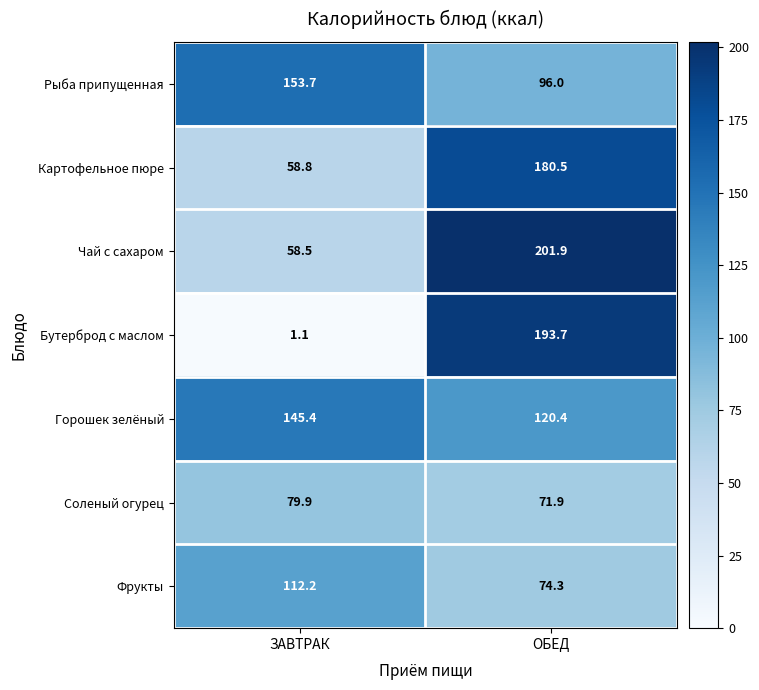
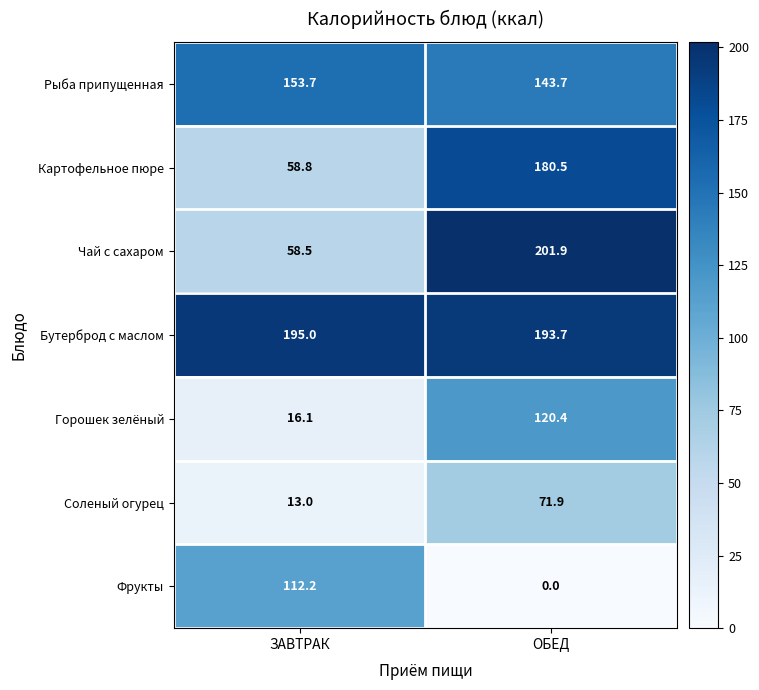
  {
    "Рыба припущенная": {
      "ЗАВТРАК": 153.7,
-     "ОБЕД": 96.0
+     "ОБЕД": 143.7
    },
    "Картофельное пюре": {
      "ЗАВТРАК": 58.8,
      "ОБЕД": 180.5
    },
    "Чай с сахаром": {
      "ЗАВТРАК": 58.5,
      "ОБЕД": 201.9
    },
    "Бутерброд с маслом": {
-     "ЗАВТРАК": 1.1,
+     "ЗАВТРАК": 195.0,
      "ОБЕД": 193.7
    },
    "Горошек зелёный": {
-     "ЗАВТРАК": 145.4,
+     "ЗАВТРАК": 16.1,
      "ОБЕД": 120.4
    },
    "Соленый огурец": {
-     "ЗАВТРАК": 79.9,
+     "ЗАВТРАК": 13.0,
      "ОБЕД": 71.9
    },
    "Фрукты": {
      "ЗАВТРАК": 112.2,
-     "ОБЕД": 74.3
+     "ОБЕД": 0.0
    }
  }
